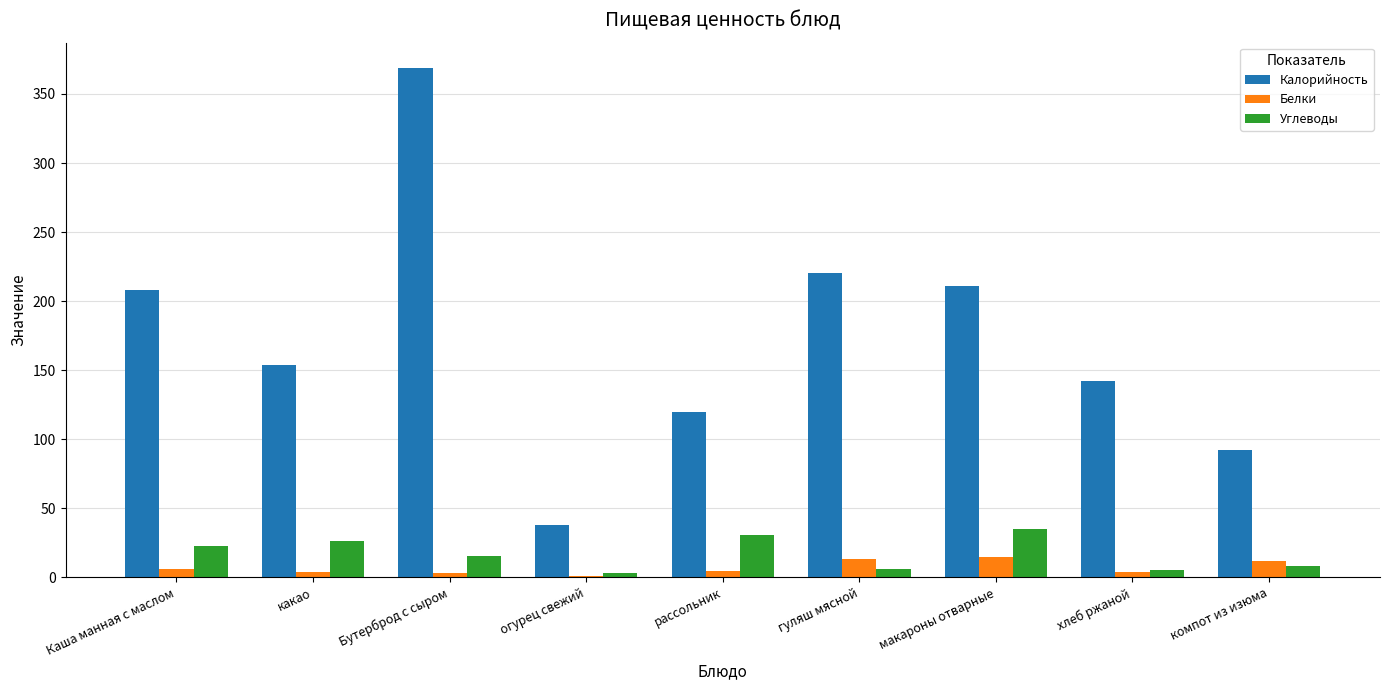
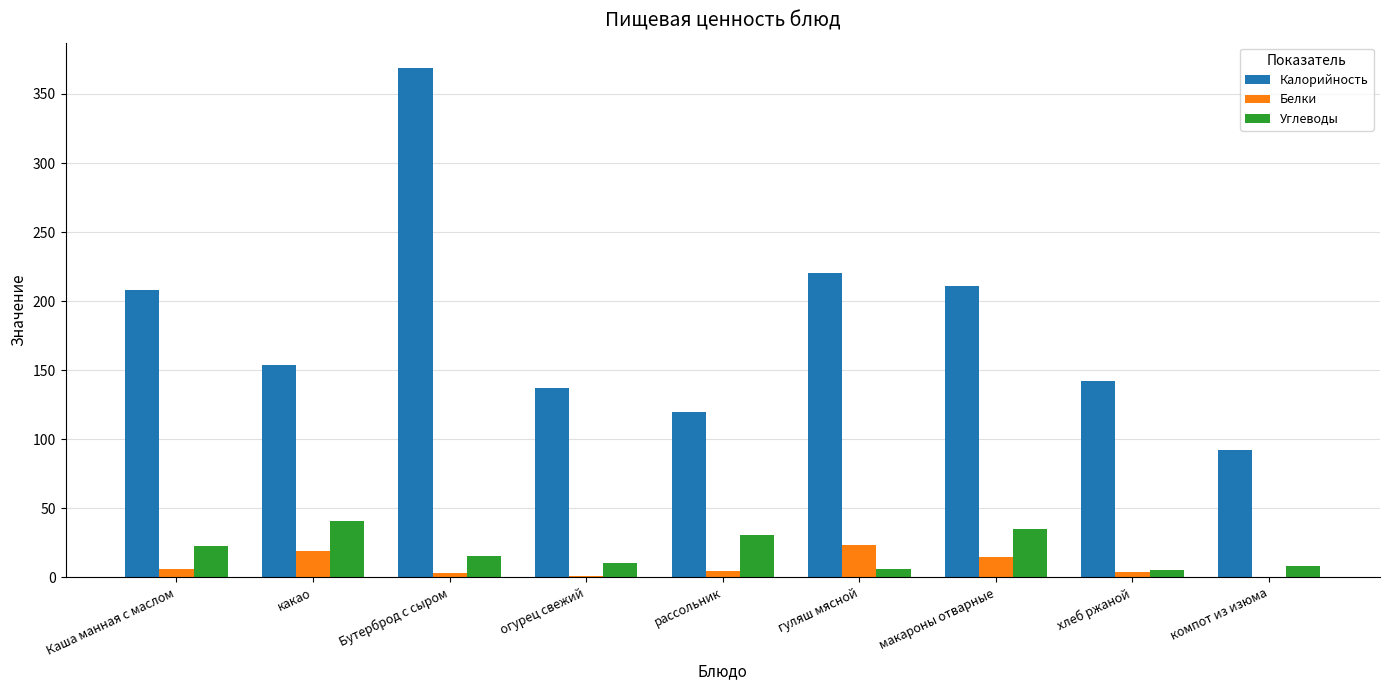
  {
    "Калорийность": {
      "Каша манная с маслом": 208,
      "какао": 154,
      "Бутерброд с сыром": 369,
-     "огурец свежий": 38,
+     "огурец свежий": 137,
      "рассольник": 120,
      "гуляш мясной": 221,
      "макароны отварные": 211,
      "хлеб ржаной": 142,
      "компот из изюма": 92
    },
    "Белки": {
      "Каша манная с маслом": 6,
-     "какао": 4,
+     "какао": 19,
      "Бутерброд с сыром": 3,
      "рассольник": 5,
-     "гуляш мясной": 14,
+     "гуляш мясной": 24,
      "макароны отварные": 15,
      "хлеб ржаной": 4,
-     "компот из изюма": 12
+     "компот из изюма": 0
    },
    "Углеводы": {
      "Каша манная с маслом": 22,
-     "какао": 26,
+     "какао": 41,
      "Бутерброд с сыром": 16,
-     "огурец свежий": 3,
+     "огурец свежий": 10,
      "рассольник": 30,
      "гуляш мясной": 6,
      "макароны отварные": 35,
      "хлеб ржаной": 5,
      "компот из изюма": 8
    }
  }
